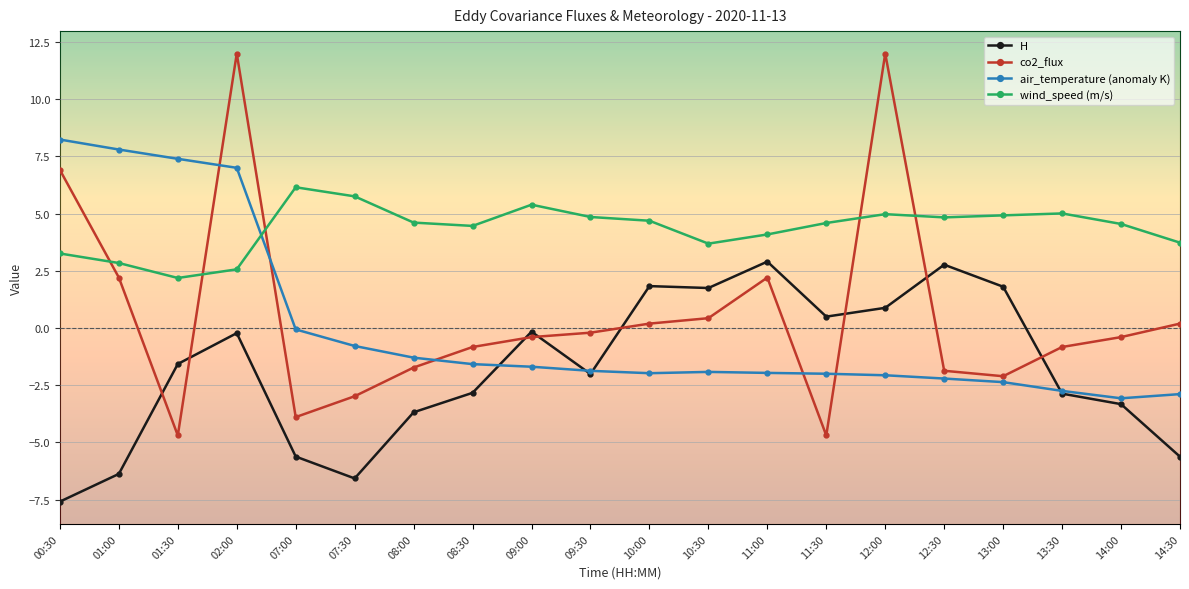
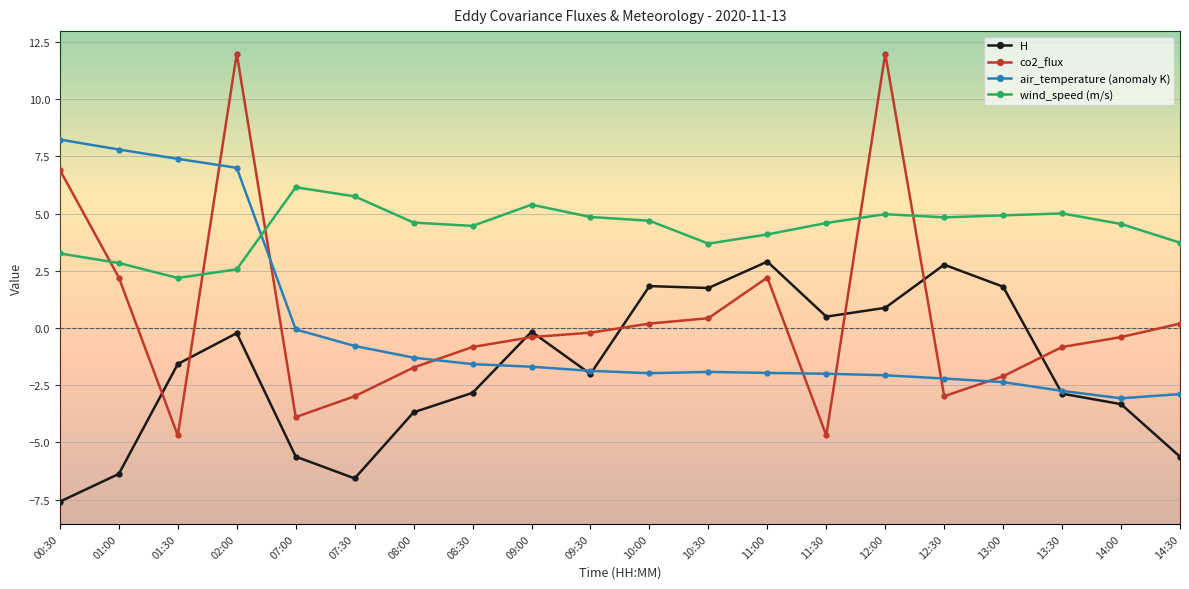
  {
    "H": {
      "00:30": -7.6,
      "01:00": -6.4,
      "01:30": -1.6,
      "02:00": -0.2,
      "07:00": -5.6,
      "07:30": -6.6,
      "08:00": -3.7,
      "08:30": -2.8,
      "09:00": -0.2,
      "09:30": -2.0,
      "10:00": 1.8,
      "10:30": 1.8,
      "11:00": 2.9,
      "11:30": 0.5,
      "12:00": 0.9,
      "12:30": 2.8,
      "13:00": 1.8,
      "13:30": -2.9,
      "14:00": -3.3,
      "14:30": -5.6
    },
    "co2_flux": {
      "00:30": 6.9,
      "01:00": 2.2,
      "01:30": -4.7,
      "02:00": 12.0,
      "07:00": -3.9,
      "07:30": -3.0,
      "08:00": -1.7,
      "08:30": -0.8,
      "09:00": -0.4,
      "09:30": -0.2,
      "10:00": 0.2,
      "10:30": 0.4,
      "11:00": 2.2,
      "11:30": -4.7,
      "12:00": 12.0,
-     "12:30": -1.9,
+     "12:30": -3.0,
      "13:00": -2.1,
      "13:30": -0.8,
      "14:00": -0.4,
      "14:30": 0.2
    },
    "air_temperature (anomaly K)": {
      "00:30": 8.2,
      "01:00": 7.8,
      "01:30": 7.4,
      "02:00": 7.0,
      "07:00": -0.1,
      "07:30": -0.8,
      "08:00": -1.3,
      "08:30": -1.6,
      "09:00": -1.7,
      "09:30": -1.9,
      "10:00": -2.0,
      "10:30": -1.9,
      "11:00": -2.0,
      "11:30": -2.0,
      "12:00": -2.1,
      "12:30": -2.2,
      "13:00": -2.4,
      "13:30": -2.7,
      "14:00": -3.1,
      "14:30": -2.9
    },
    "wind_speed (m/s)": {
      "00:30": 3.3,
      "01:00": 2.8,
      "01:30": 2.2,
      "02:00": 2.6,
      "07:00": 6.2,
      "07:30": 5.8,
      "08:00": 4.6,
      "08:30": 4.5,
      "09:00": 5.4,
      "09:30": 4.9,
      "10:00": 4.7,
      "10:30": 3.7,
      "11:00": 4.1,
      "11:30": 4.6,
      "12:00": 5.0,
      "12:30": 4.8,
      "13:00": 4.9,
      "13:30": 5.0,
      "14:00": 4.5,
      "14:30": 3.7
    }
  }
